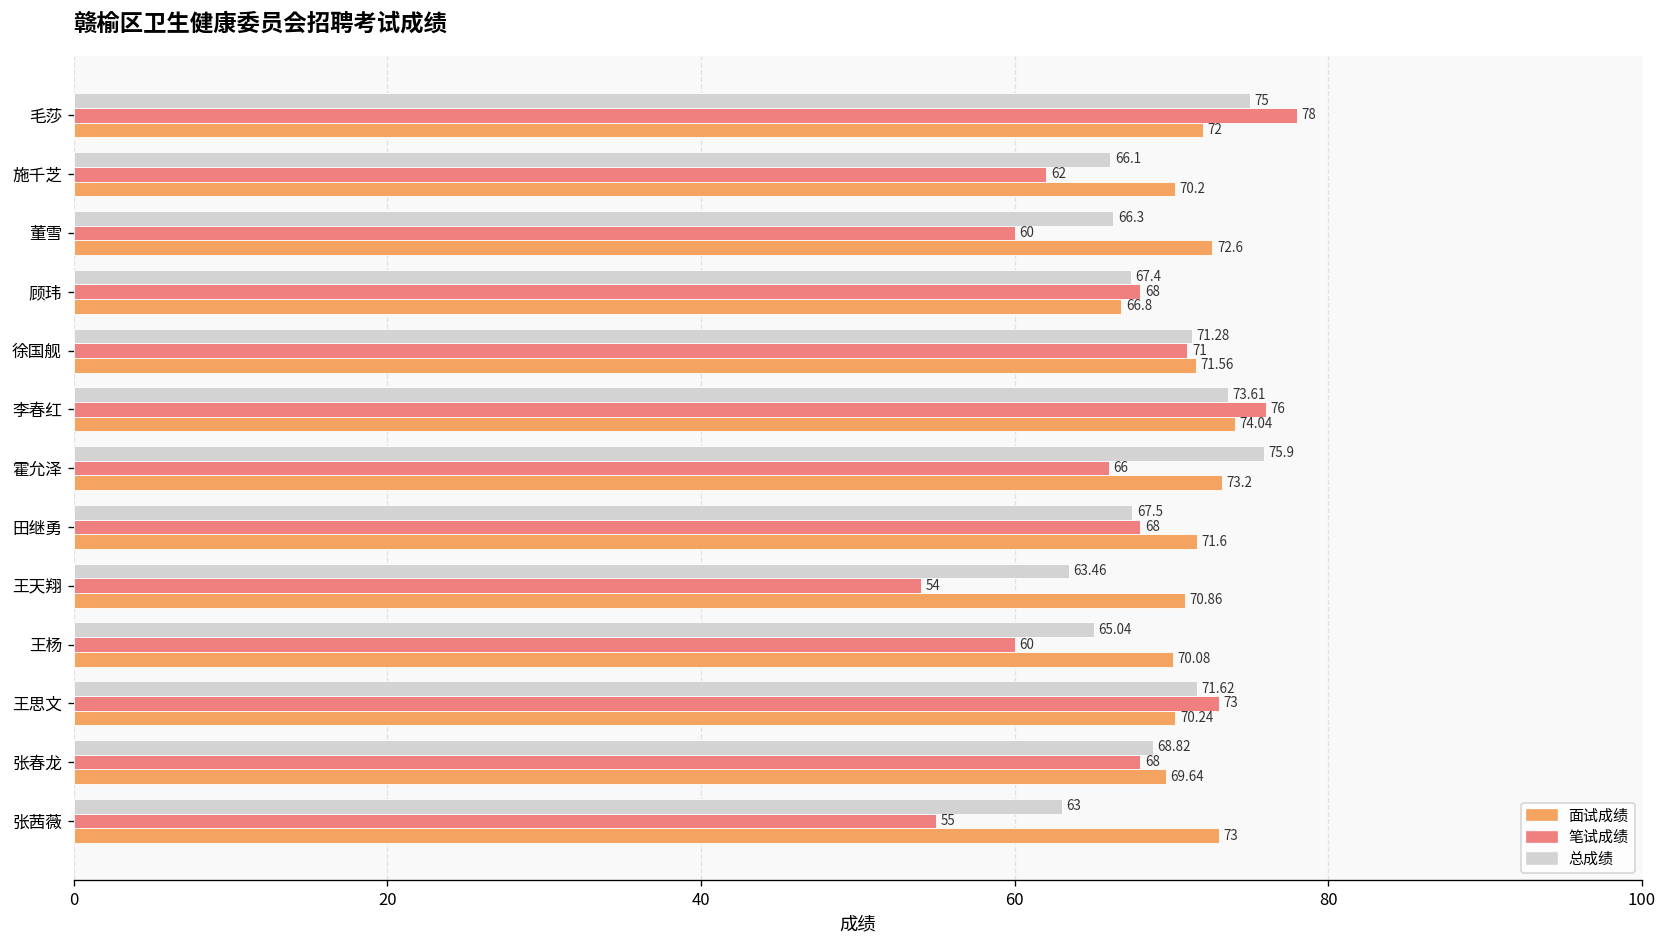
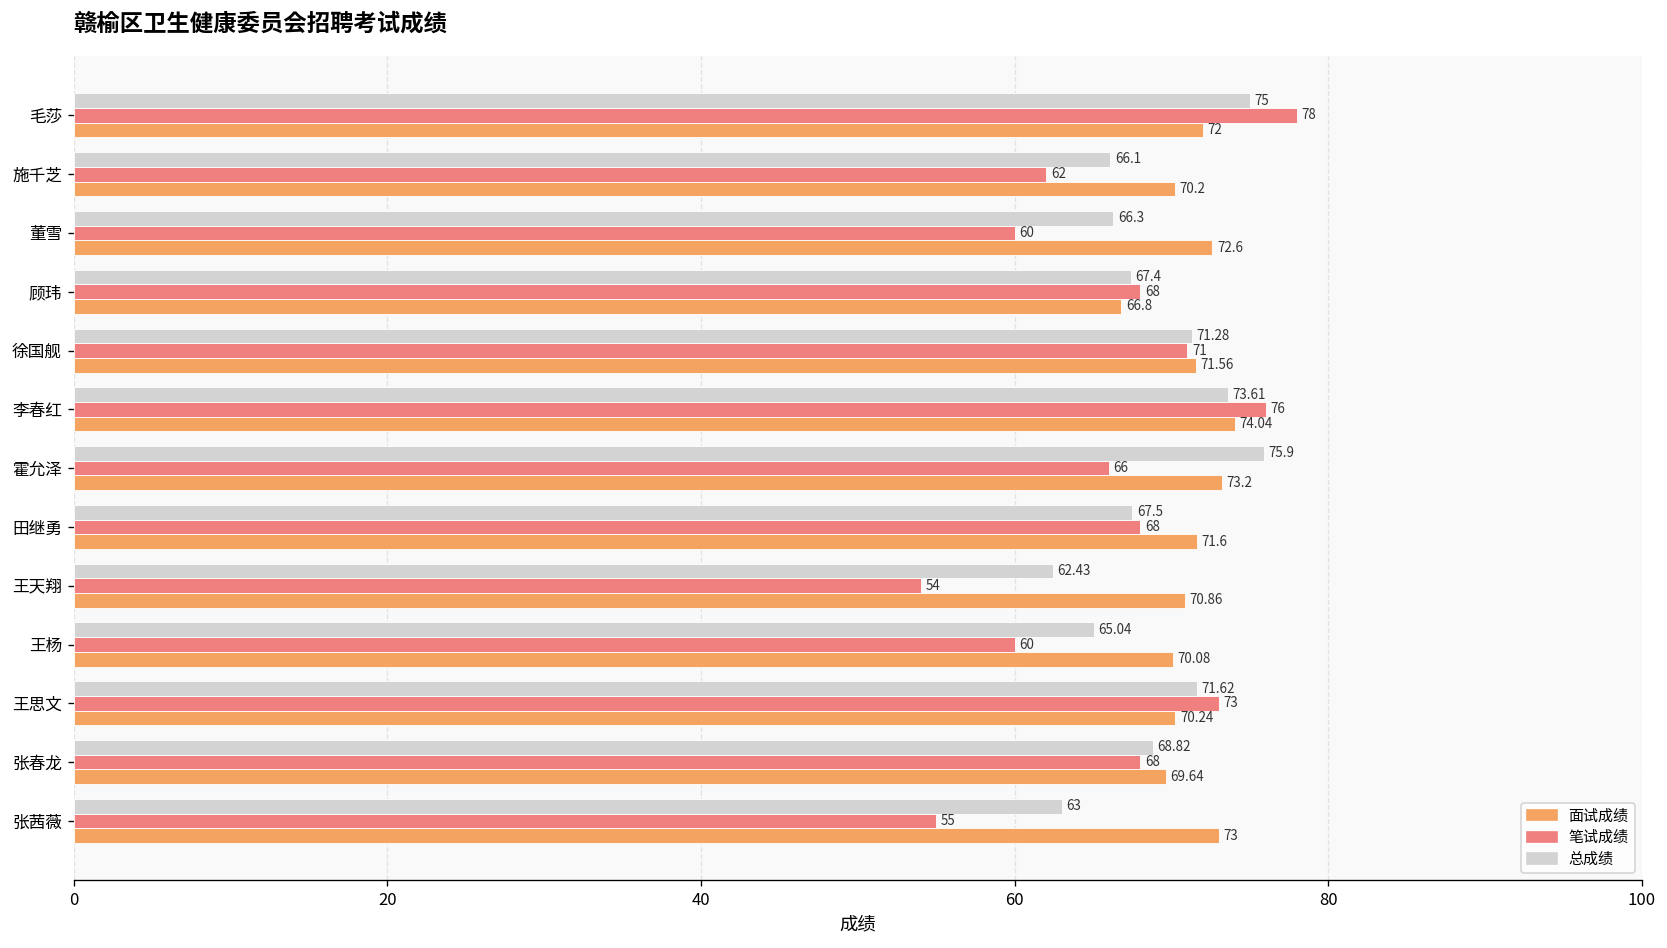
  {
    "总成绩": {
      "毛莎": 75,
      "施千芝": 66.1,
      "董雪": 66.3,
      "顾玮": 67.4,
      "徐国舰": 71.28,
      "李春红": 73.61,
      "霍允泽": 75.9,
      "田继勇": 67.5,
-     "王天翔": 63.46,
+     "王天翔": 62.43,
      "王杨": 65.04,
      "王思文": 71.62,
      "张春龙": 68.82,
      "张茜薇": 63
    }
  }
